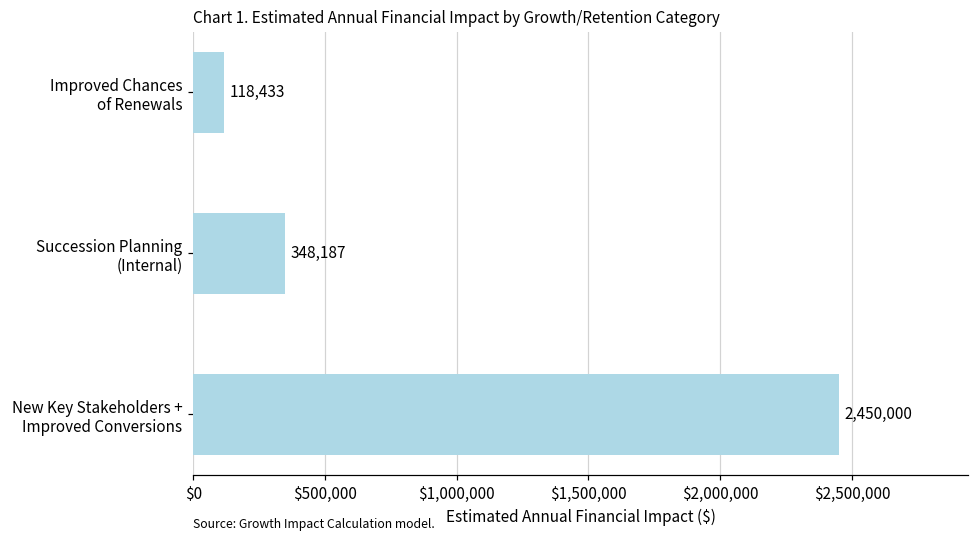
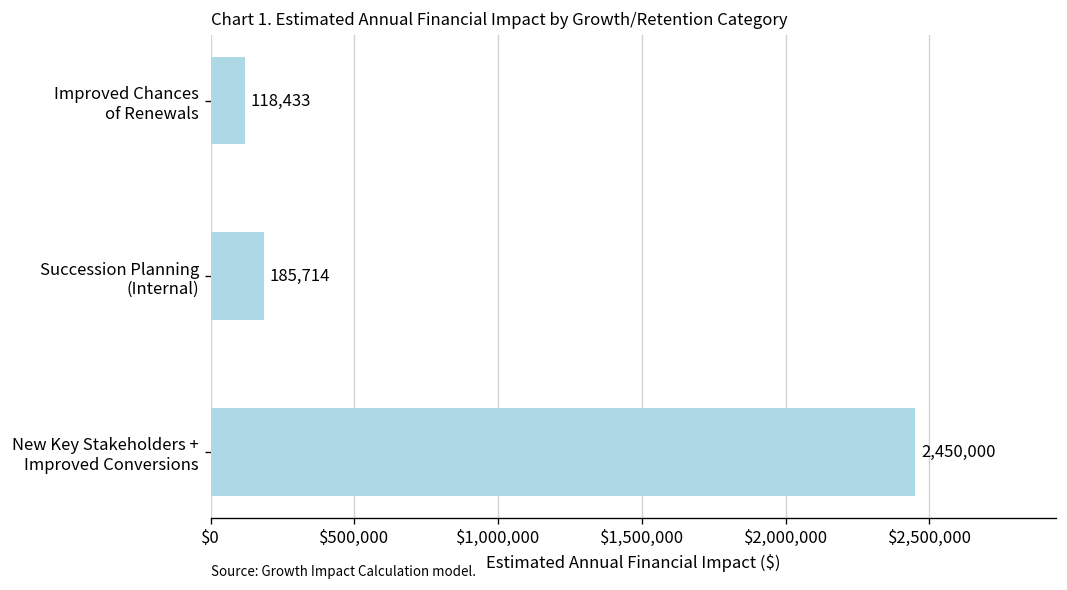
  {
    "Improved Chances of Renewals": "118,433",
-   "Succession Planning (Internal)": "348,187",
+   "Succession Planning (Internal)": "185,714",
    "New Key Stakeholders + Improved Conversions": "2,450,000"
  }
